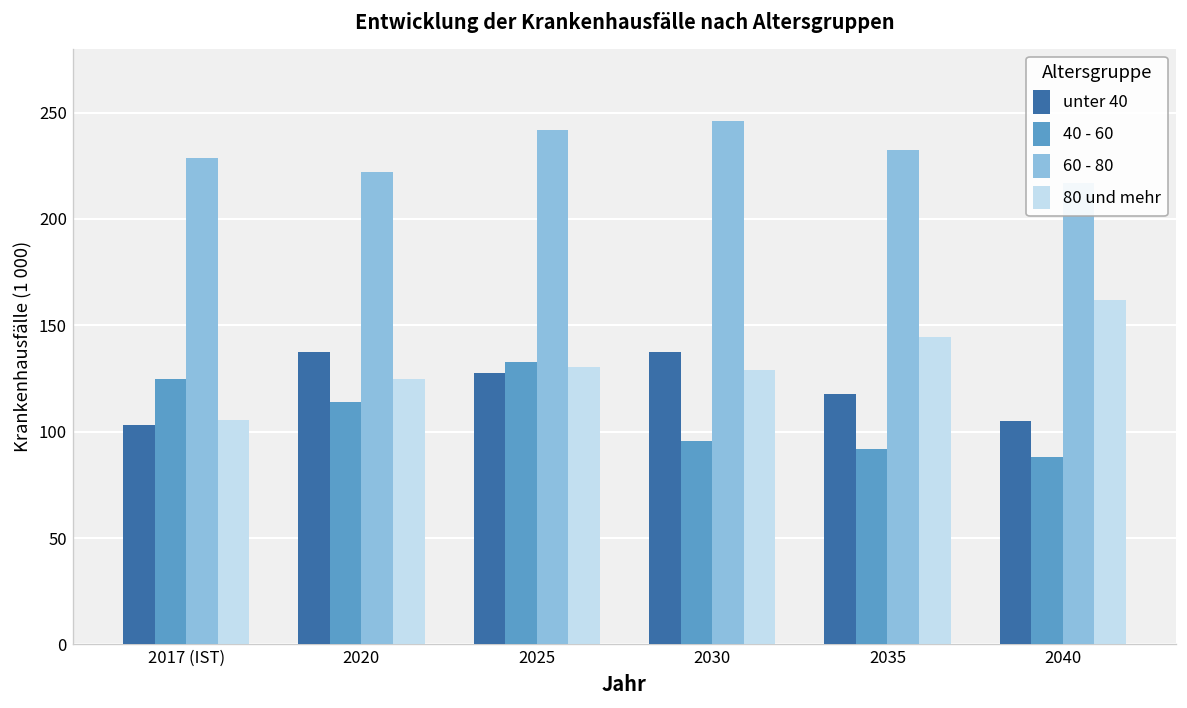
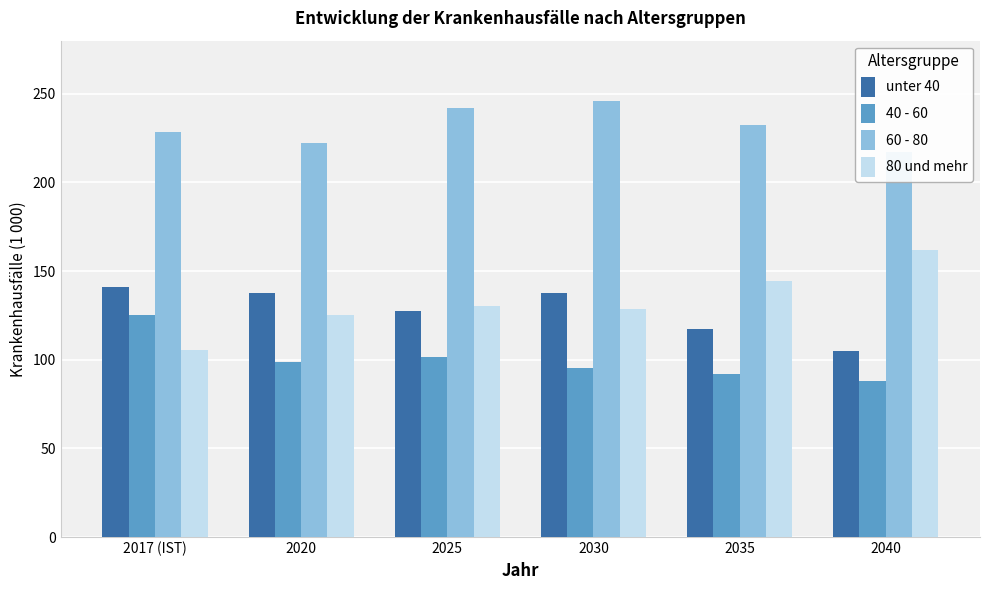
  {
    "unter 40": {
-     "2017 (IST)": 103,
+     "2017 (IST)": 141,
      "2020": 138,
      "2025": 128,
      "2030": 137,
      "2035": 118,
      "2040": 105
    },
    "40 - 60": {
      "2017 (IST)": 125,
-     "2020": 114,
-     "2025": 133,
+     "2020": 99,
+     "2025": 102,
      "2030": 96,
      "2035": 92,
      "2040": 88
    },
    "60 - 80": {
      "2017 (IST)": 229,
      "2020": 222,
      "2025": 242,
      "2030": 246,
      "2035": 233
    },
    "80 und mehr": {
      "2017 (IST)": 105,
      "2020": 125,
      "2025": 130,
      "2030": 129,
      "2035": 144,
      "2040": 162
    }
  }
